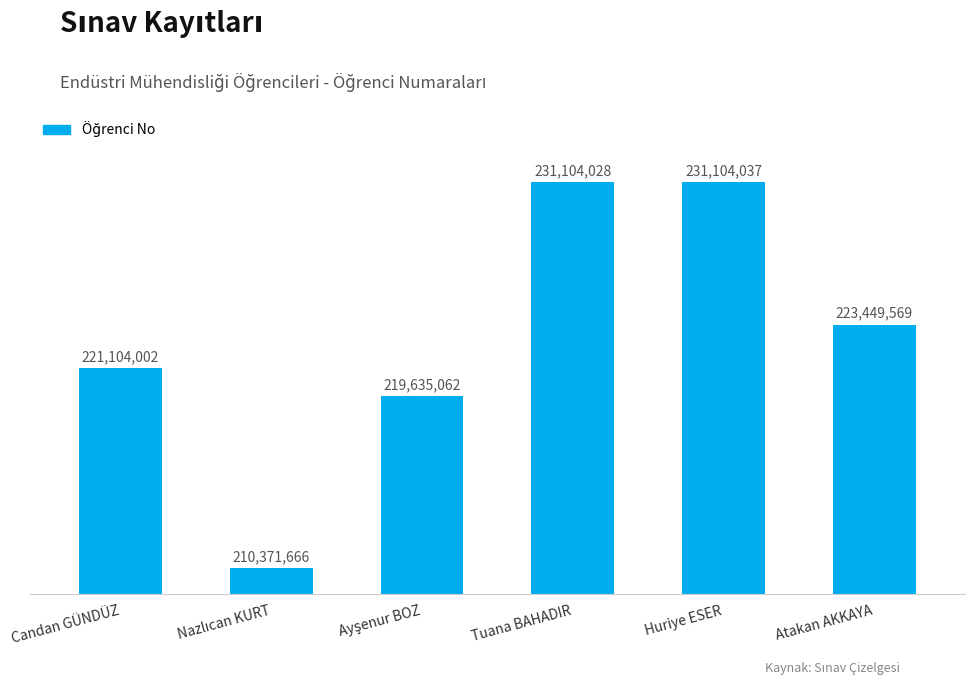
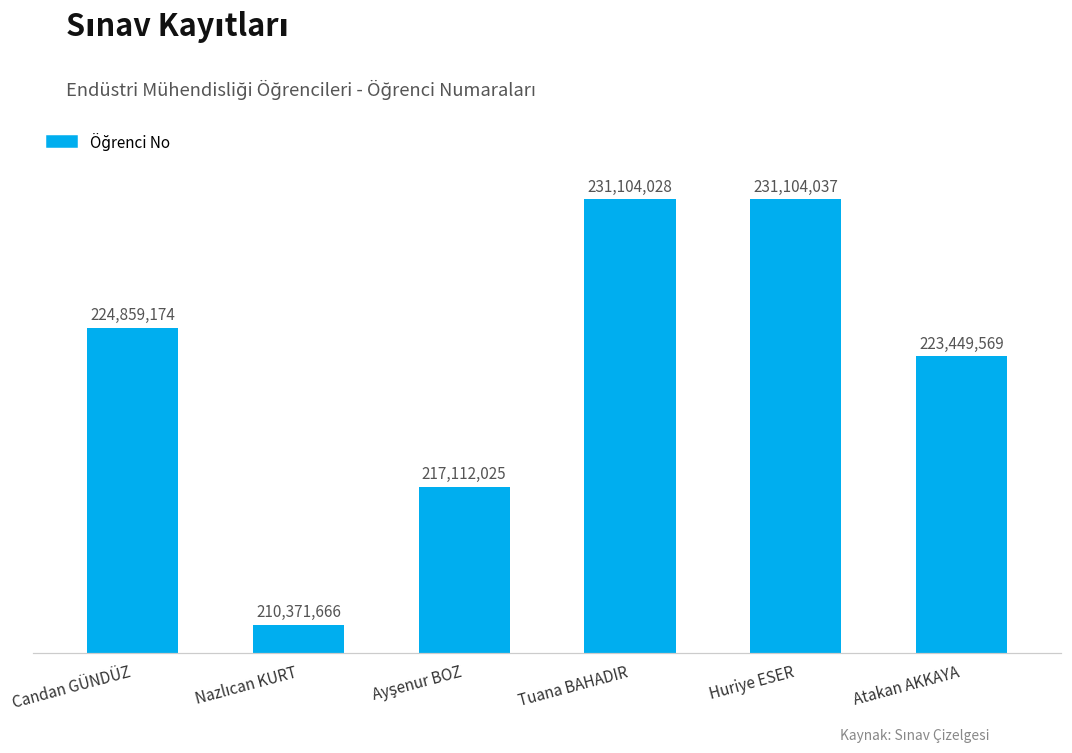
  {
-   "Candan GÜNDÜZ": "221,104,002",
+   "Candan GÜNDÜZ": "224,859,174",
    "Nazlıcan KURT": "210,371,666",
-   "Ayşenur BOZ": "219,635,062",
+   "Ayşenur BOZ": "217,112,025",
    "Tuana BAHADIR": "231,104,028",
    "Huriye ESER": "231,104,037",
    "Atakan AKKAYA": "223,449,569"
  }
